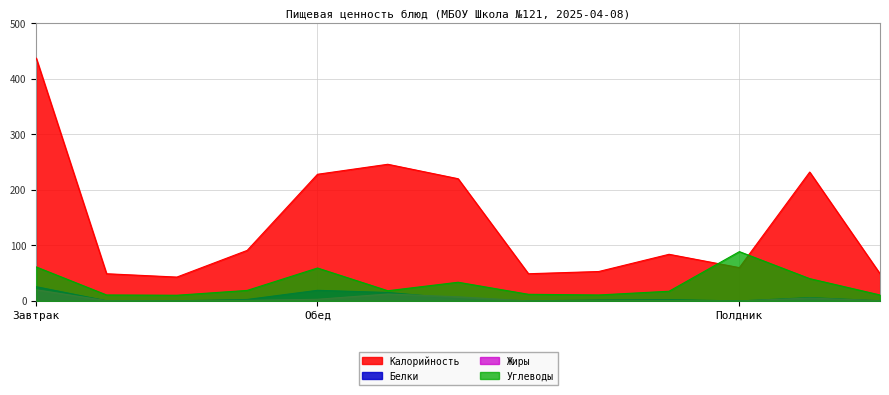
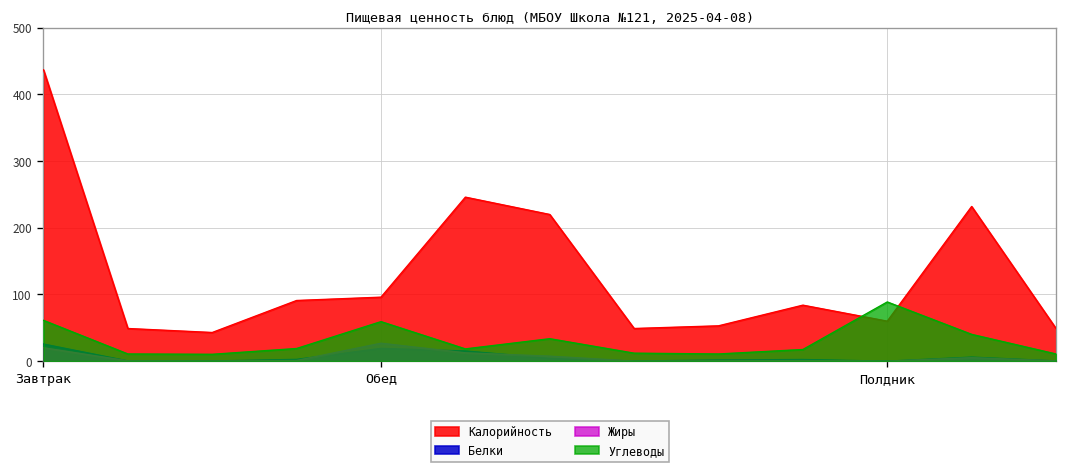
  {
    "Калорийность": {
      "Завтрак": 440,
-     "Обед": 230,
+     "Обед": 100,
      "Полдник": 60
    },
    "Белки": {
      "Завтрак": 30,
      "Обед": 20
    },
    "Жиры": {
      "Завтрак": 20,
-     "Обед": 0
+     "Обед": 30
    },
    "Углеводы": {
      "Завтрак": 60,
      "Обед": 60,
      "Полдник": 90
    }
  }
